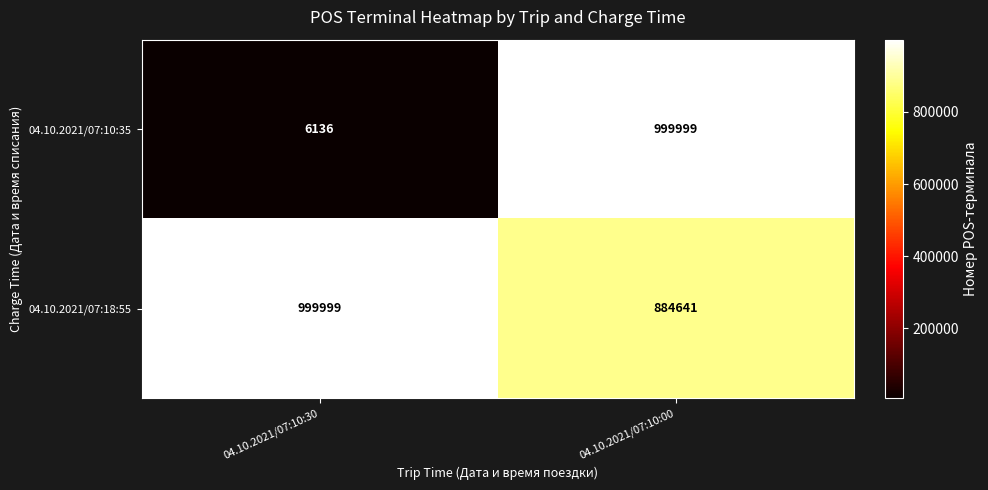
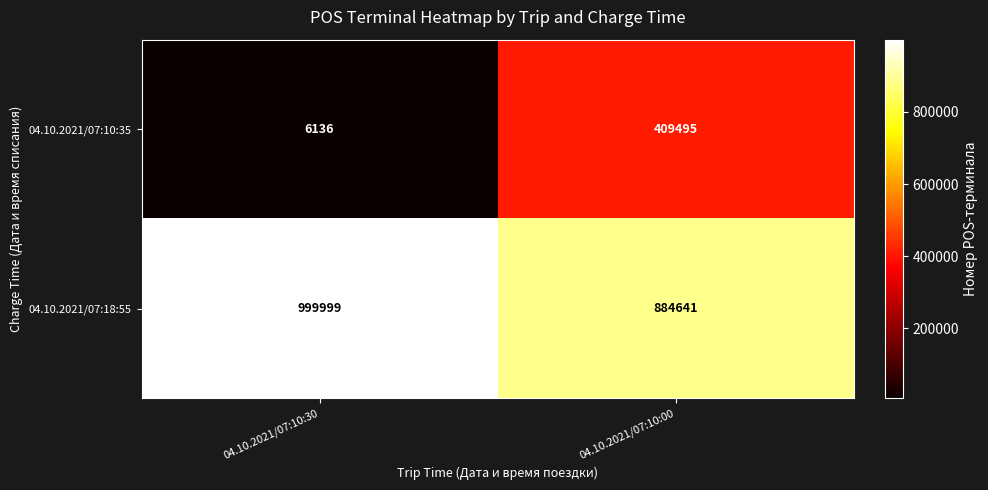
  {
    "04.10.2021/07:10:35": {
      "04.10.2021/07:10:30": 6136,
-     "04.10.2021/07:10:00": 999999
+     "04.10.2021/07:10:00": 409495
    },
    "04.10.2021/07:18:55": {
      "04.10.2021/07:10:30": 999999,
      "04.10.2021/07:10:00": 884641
    }
  }
